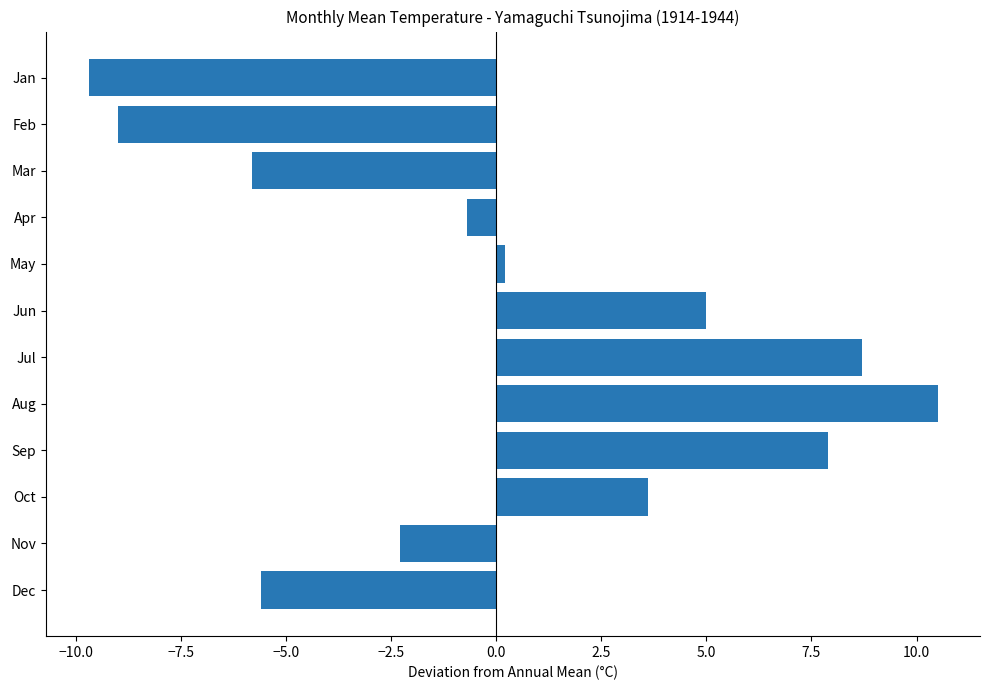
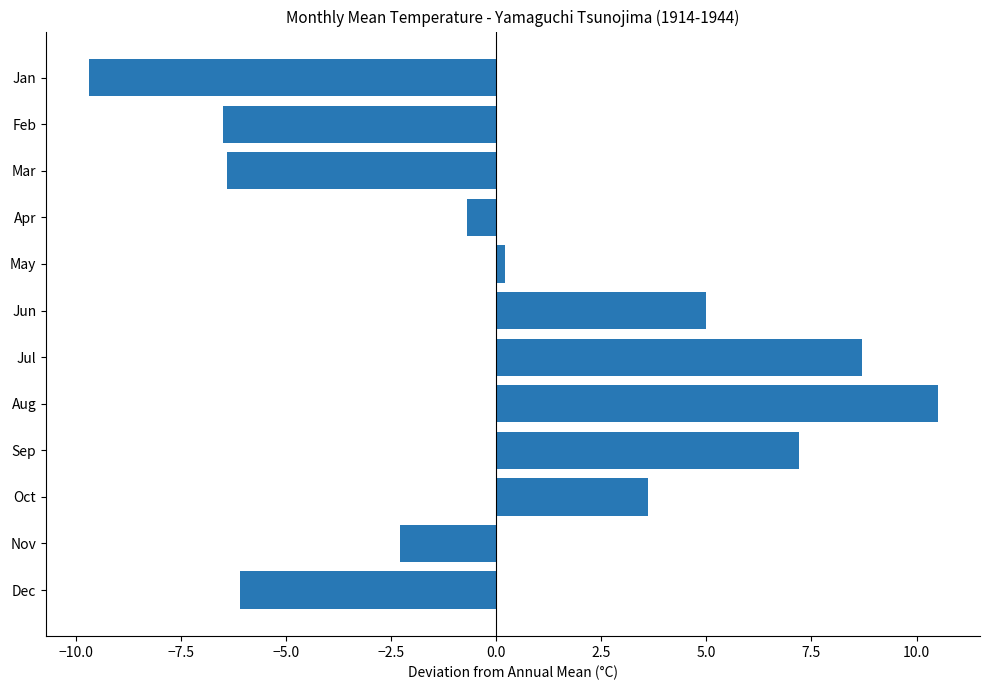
  {
    "Jan": -9.7,
-   "Feb": -9.0,
-   "Mar": -5.8,
+   "Feb": -6.5,
+   "Mar": -6.4,
    "Apr": -0.7,
    "May": 0.2,
    "Jun": 5.0,
    "Jul": 8.7,
    "Aug": 10.5,
-   "Sep": 7.9,
+   "Sep": 7.2,
    "Oct": 3.6,
    "Nov": -2.3,
-   "Dec": -5.6
+   "Dec": -6.1
  }
